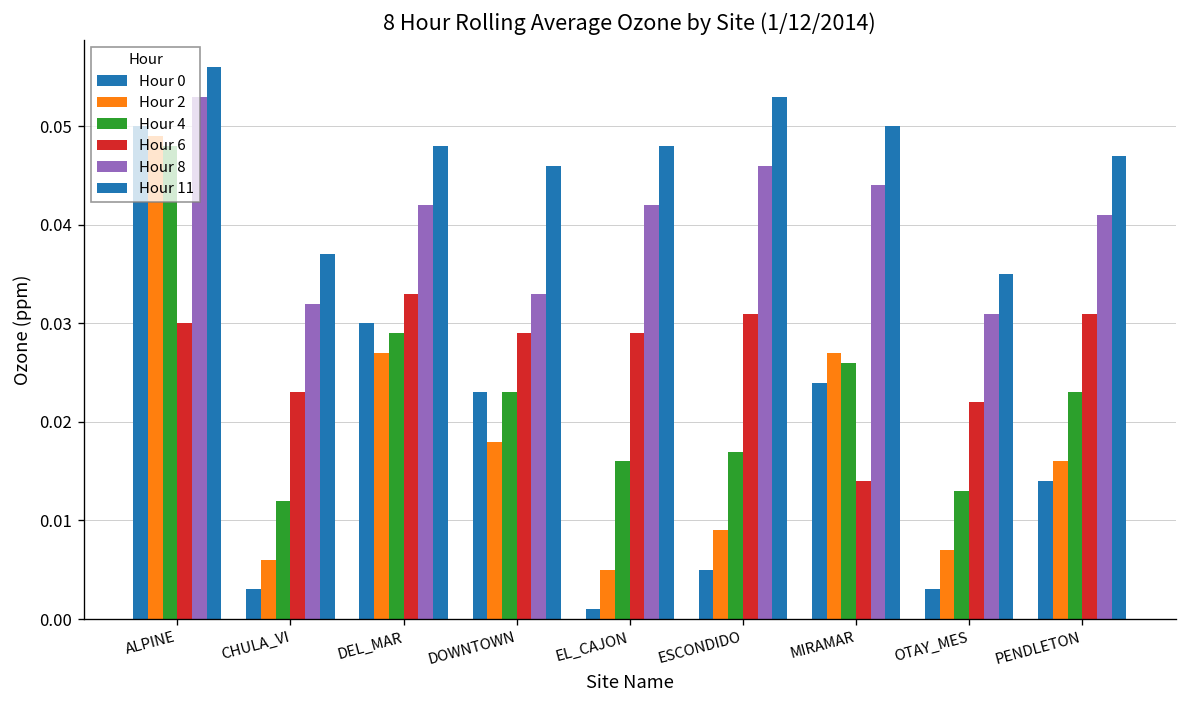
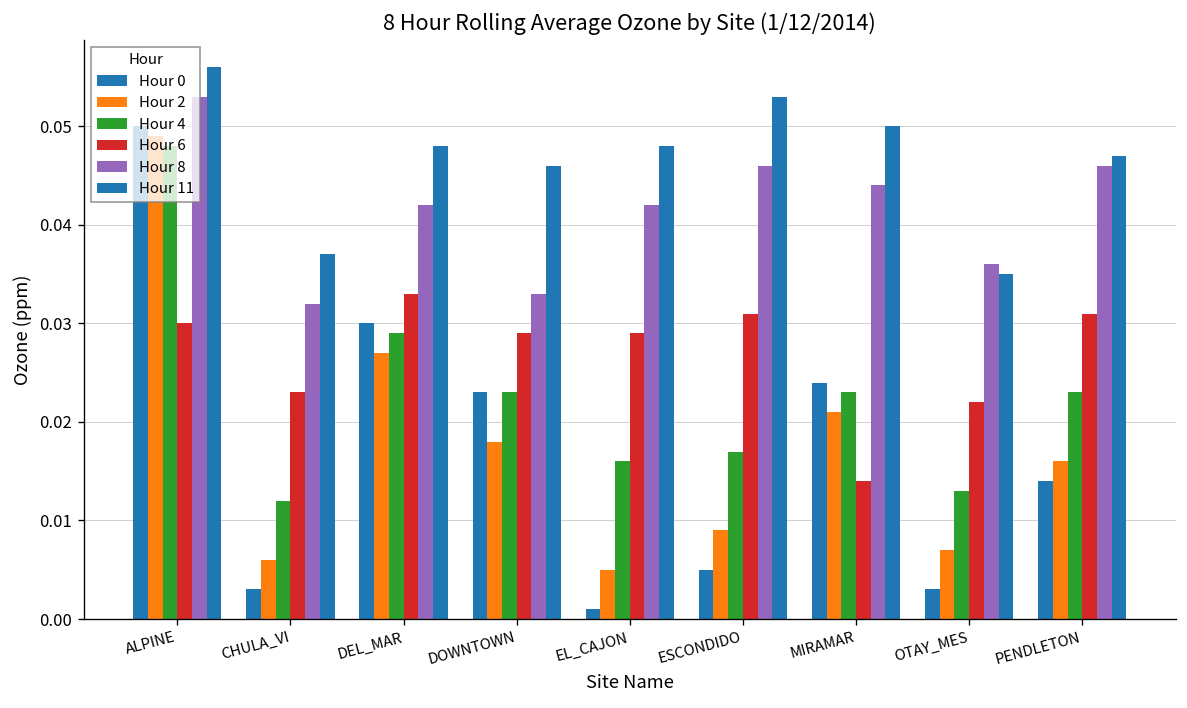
  {
    "Hour 2": {
      "CHULA_VI": 0.006,
      "DEL_MAR": 0.027,
      "DOWNTOWN": 0.018,
      "EL_CAJON": 0.005,
      "ESCONDIDO": 0.009,
-     "MIRAMAR": 0.027,
+     "MIRAMAR": 0.021,
      "OTAY_MES": 0.007,
      "PENDLETON": 0.016
    },
    "Hour 4": {
      "CHULA_VI": 0.012,
      "DEL_MAR": 0.029,
      "DOWNTOWN": 0.023,
      "EL_CAJON": 0.016,
      "ESCONDIDO": 0.017,
-     "MIRAMAR": 0.026,
+     "MIRAMAR": 0.023,
      "OTAY_MES": 0.013,
      "PENDLETON": 0.023
    },
    "Hour 6": {
      "ALPINE": 0.030,
      "CHULA_VI": 0.023,
      "DEL_MAR": 0.033,
      "DOWNTOWN": 0.029,
      "EL_CAJON": 0.029,
      "ESCONDIDO": 0.031,
      "MIRAMAR": 0.014,
      "OTAY_MES": 0.022,
      "PENDLETON": 0.031
    },
    "Hour 8": {
      "CHULA_VI": 0.032,
      "DEL_MAR": 0.042,
      "DOWNTOWN": 0.033,
      "EL_CAJON": 0.042,
      "ESCONDIDO": 0.046,
      "MIRAMAR": 0.044,
-     "OTAY_MES": 0.031,
-     "PENDLETON": 0.041
+     "OTAY_MES": 0.036,
+     "PENDLETON": 0.046
    }
  }
